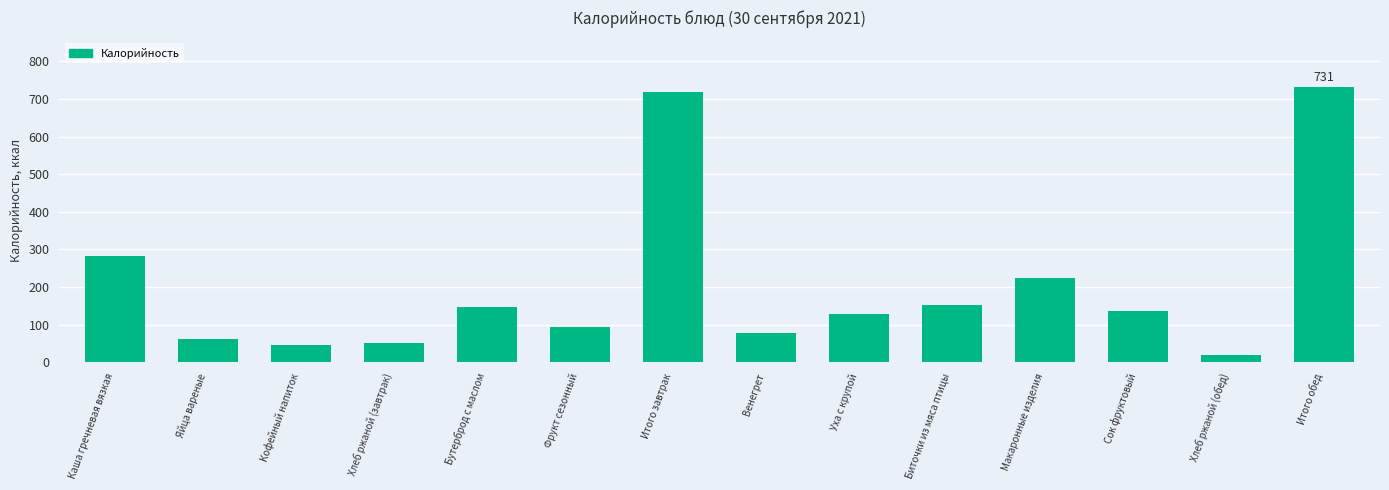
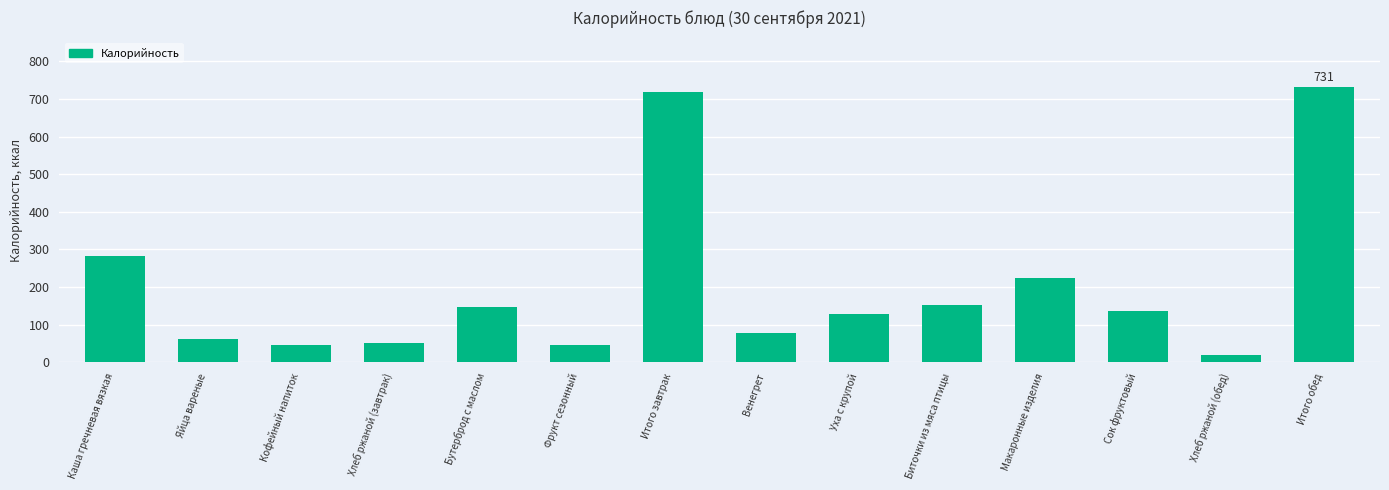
  {
    "Каша гречневая вязкая": 280,
    "Яйца вареные": 60,
    "Кофейный напиток": 50,
    "Хлеб ржаной (завтрак)": 50,
    "Бутерброд с маслом": 150,
-   "Фрукт сезонный": 90,
+   "Фрукт сезонный": 50,
    "Итого завтрак": 720,
    "Венегрет": 80,
    "Уха с крупой": 130,
    "Биточки из мяса птицы": 150,
    "Макаронные изделия": 220,
    "Сок фруктовый": 140,
    "Хлеб ржаной (обед)": 20
  }
